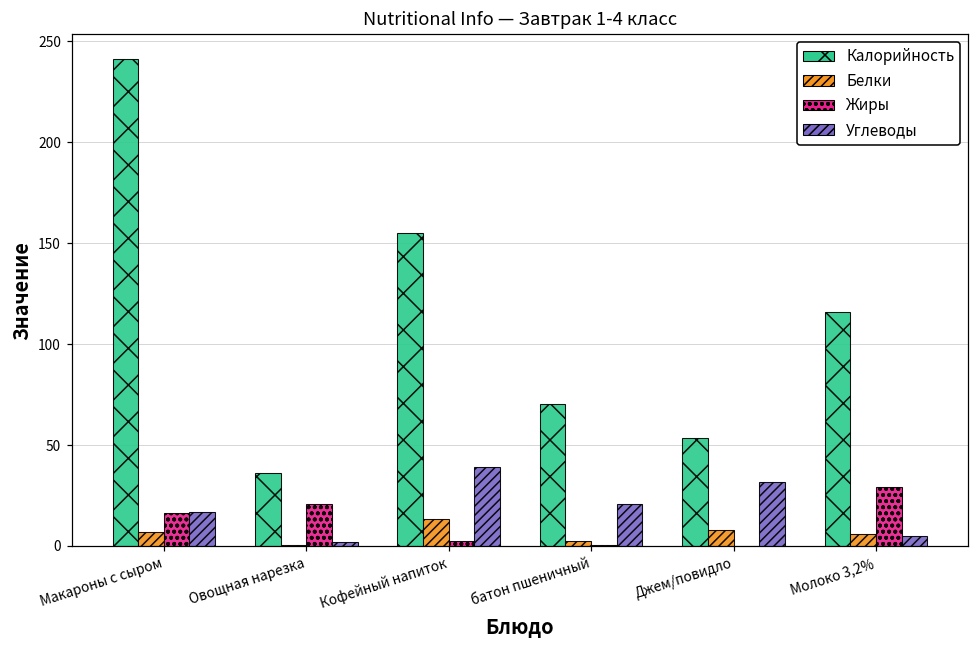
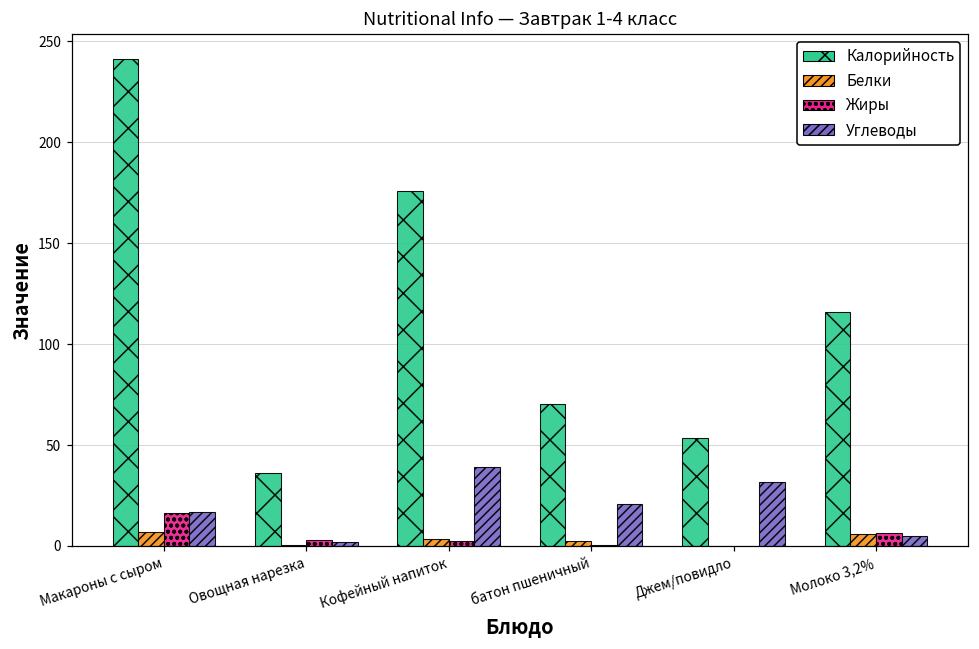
  {
    "Калорийность": {
      "Макароны с сыром": 241,
      "Овощная нарезка": 36,
-     "Кофейный напиток": 155,
+     "Кофейный напиток": 176,
      "батон пшеничный": 70,
      "Джем/повидло": 53,
      "Молоко 3,2%": 116
    },
    "Белки": {
      "Макароны с сыром": 7,
-     "Кофейный напиток": 13,
+     "Кофейный напиток": 4,
      "батон пшеничный": 2,
-     "Джем/повидло": 8,
+     "Джем/повидло": 0,
      "Молоко 3,2%": 6
    },
    "Жиры": {
      "Макароны с сыром": 16,
-     "Овощная нарезка": 21,
+     "Овощная нарезка": 3,
      "Кофейный напиток": 3,
      "Джем/повидло": 0,
-     "Молоко 3,2%": 29
+     "Молоко 3,2%": 6
    },
    "Углеводы": {
      "Макароны с сыром": 17,
      "Овощная нарезка": 2,
      "Кофейный напиток": 39,
      "батон пшеничный": 21,
      "Джем/повидло": 32,
      "Молоко 3,2%": 5
    }
  }
